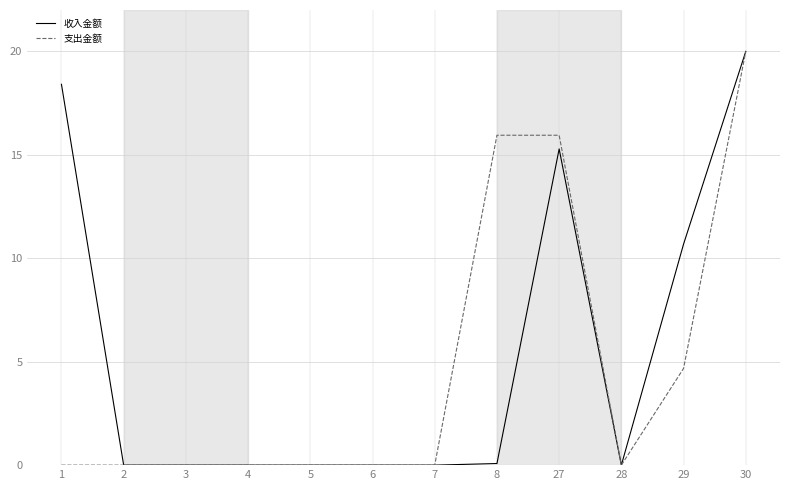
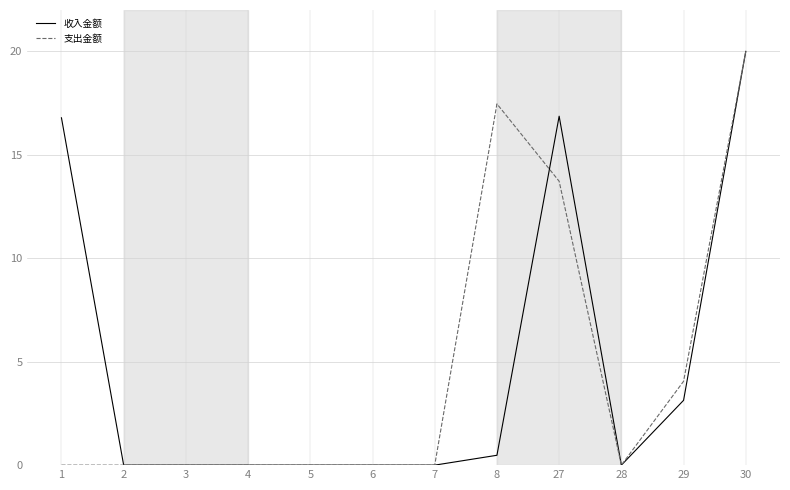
  {
    "收入金额": {
-     "1": 18.4,
-     "8": 0.1,
-     "27": 15.3,
-     "29": 10.7
+     "1": 16.8,
+     "8": 0.5,
+     "27": 16.9,
+     "29": 3.1
    },
    "支出金额": {
      "1": 0.0,
-     "8": 15.9,
-     "27": 15.9,
-     "29": 4.7
+     "8": 17.5,
+     "27": 13.7,
+     "29": 4.1
    }
  }
